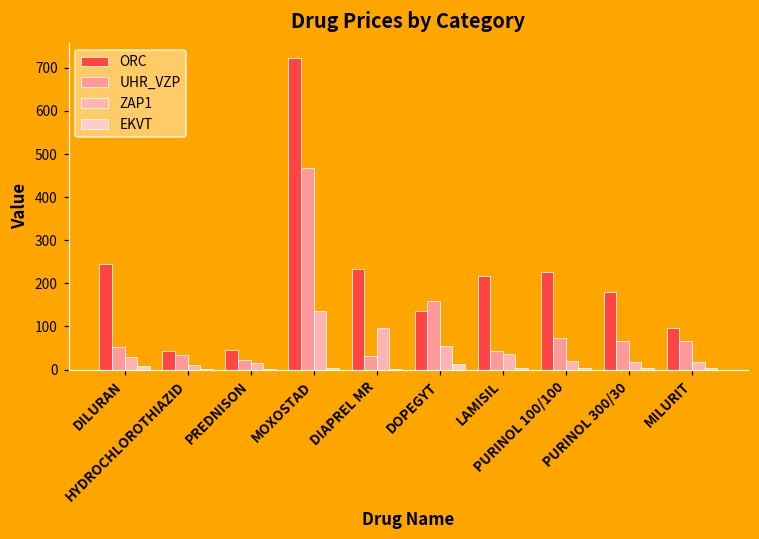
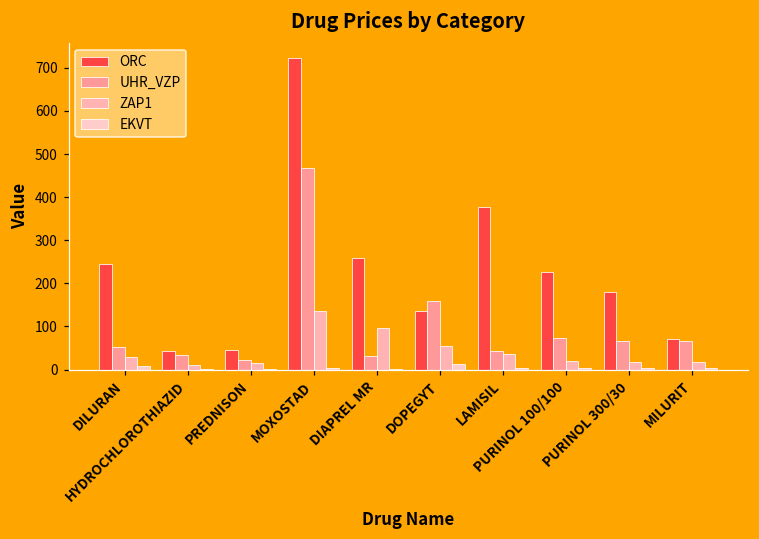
  {
    "ORC": {
      "DILURAN": 250,
      "HYDROCHLOROTHIAZID": 40,
      "PREDNISON": 50,
      "MOXOSTAD": 720,
-     "DIAPREL MR": 230,
+     "DIAPREL MR": 260,
      "DOPEGYT": 140,
-     "LAMISIL": 220,
+     "LAMISIL": 380,
      "PURINOL 100/100": 230,
      "PURINOL 300/30": 180,
-     "MILURIT": 100
+     "MILURIT": 70
    }
  }
